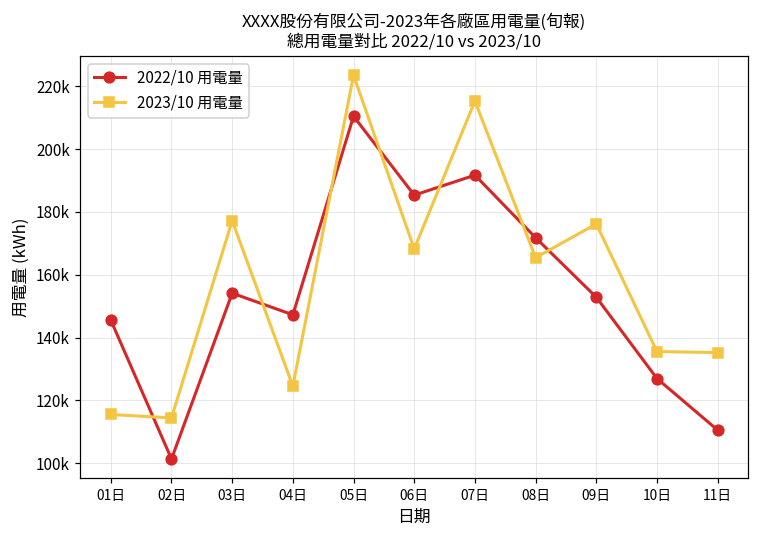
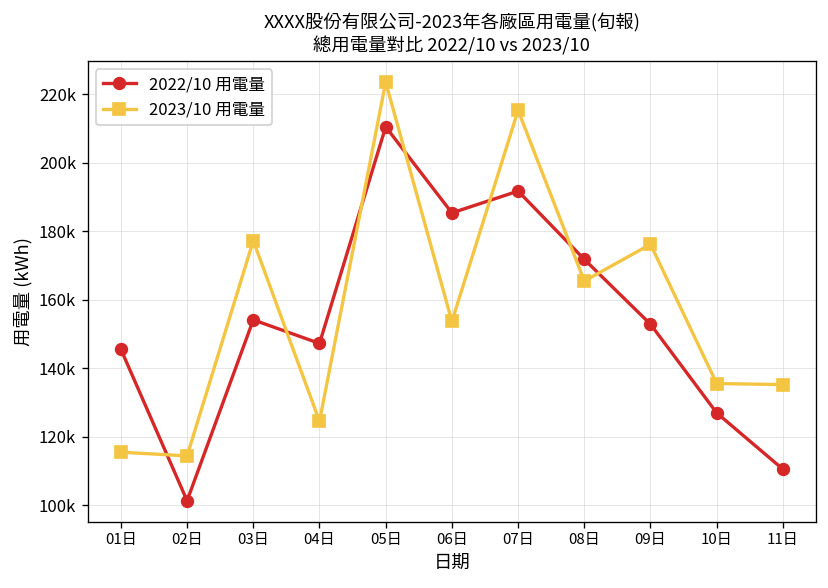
  {
    "2022/10 用電量": {
      "01日": 146000,
      "02日": 101000,
      "03日": 154000,
      "04日": 147000,
      "05日": 210000,
      "06日": 185000,
      "07日": 192000,
      "08日": 172000,
      "09日": 153000,
      "10日": 127000,
      "11日": 111000
    },
    "2023/10 用電量": {
      "01日": 116000,
      "02日": 114000,
      "03日": 177000,
      "04日": 125000,
      "05日": 224000,
-     "06日": 168000,
+     "06日": 154000,
      "07日": 215000,
      "08日": 165000,
      "09日": 176000,
      "10日": 136000,
      "11日": 135000
    }
  }
